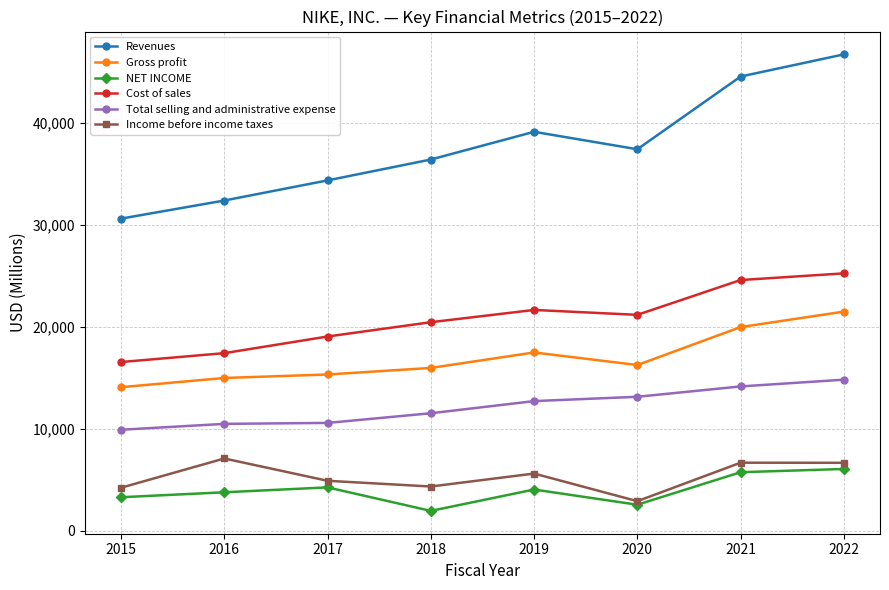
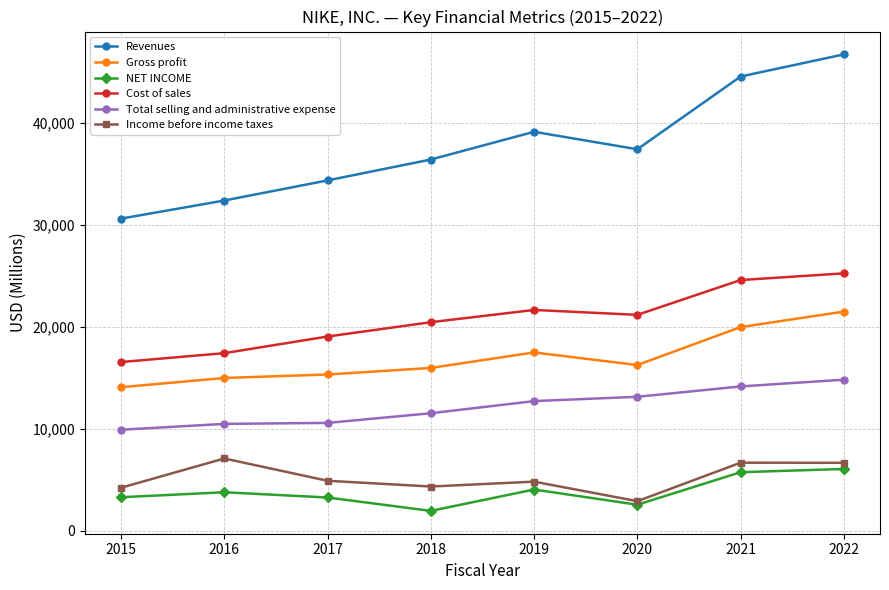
  {
    "Revenues": {
      "2015": "30,600",
      "2016": "32,400",
      "2017": "34,400",
      "2018": "36,400",
      "2019": "39,100",
      "2020": "37,400",
      "2021": "44,500",
      "2022": "46,700"
    },
    "Gross profit": {
      "2015": "14,100",
      "2016": "15,000",
      "2017": "15,300",
      "2018": "16,000",
      "2019": "17,500",
      "2020": "16,200",
      "2021": "20,000",
      "2022": "21,500"
    },
    "NET INCOME": {
      "2015": "3,300",
      "2016": "3,800",
-     "2017": "4,200",
+     "2017": "3,200",
      "2018": "1,900",
      "2019": "4,000",
      "2020": "2,500",
      "2021": "5,700",
      "2022": "6,000"
    },
    "Cost of sales": {
      "2015": "16,500",
      "2016": "17,400",
      "2017": "19,000",
      "2018": "20,400",
      "2019": "21,600",
      "2020": "21,200",
      "2021": "24,600",
      "2022": "25,200"
    },
    "Total selling and administrative expense": {
      "2015": "9,900",
      "2016": "10,500",
      "2017": "10,600",
      "2018": "11,500",
      "2019": "12,700",
      "2020": "13,100",
      "2021": "14,100",
      "2022": "14,800"
    },
    "Income before income taxes": {
      "2015": "4,200",
      "2016": "7,100",
      "2017": "4,900",
      "2018": "4,300",
-     "2019": "5,600",
+     "2019": "4,800",
      "2020": "2,900",
      "2021": "6,700",
      "2022": "6,700"
    }
  }
